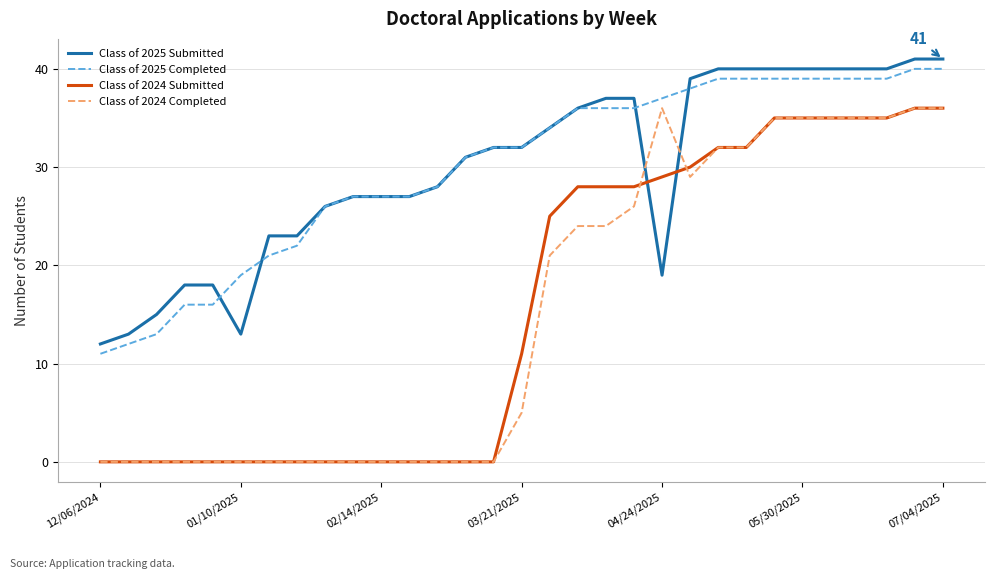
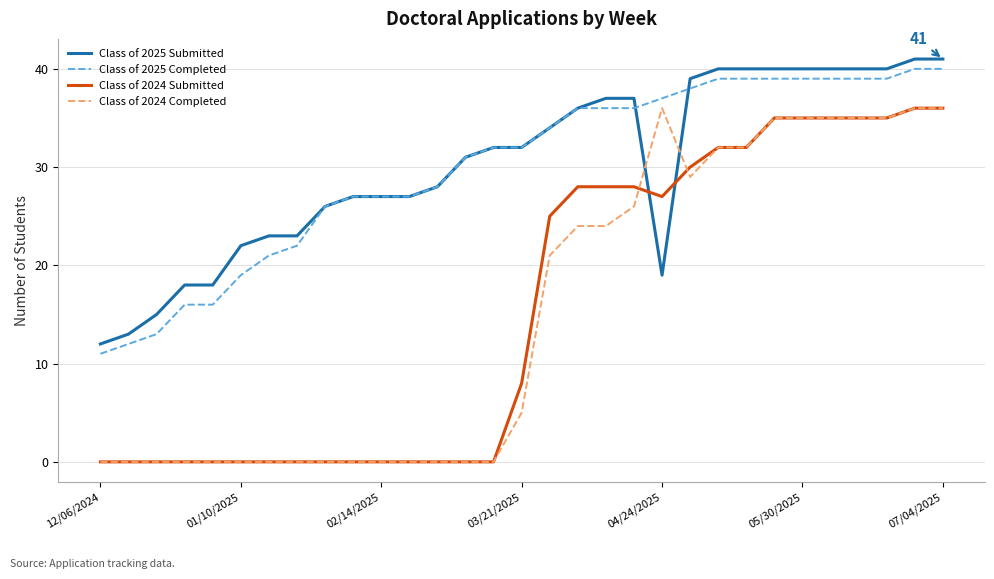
  {
    "Class of 2025 Submitted": {
      "12/06/2024": 12,
-     "01/10/2025": 13,
+     "01/10/2025": 22,
      "04/24/2025": 19,
      "05/30/2025": 40
    },
    "Class of 2025 Completed": {
      "12/06/2024": 11,
      "01/10/2025": 19,
      "04/24/2025": 37,
      "05/30/2025": 39,
      "07/04/2025": 40
    },
    "Class of 2024 Submitted": {
-     "03/21/2025": 11,
-     "04/24/2025": 29
+     "03/21/2025": 8,
+     "04/24/2025": 27
    },
    "Class of 2024 Completed": {
      "03/21/2025": 5,
      "04/24/2025": 36
    }
  }
